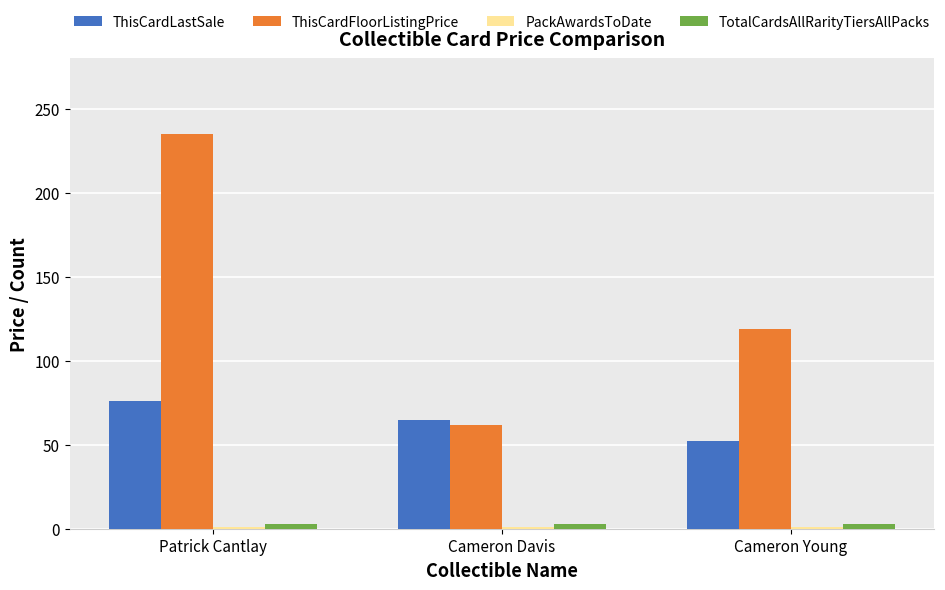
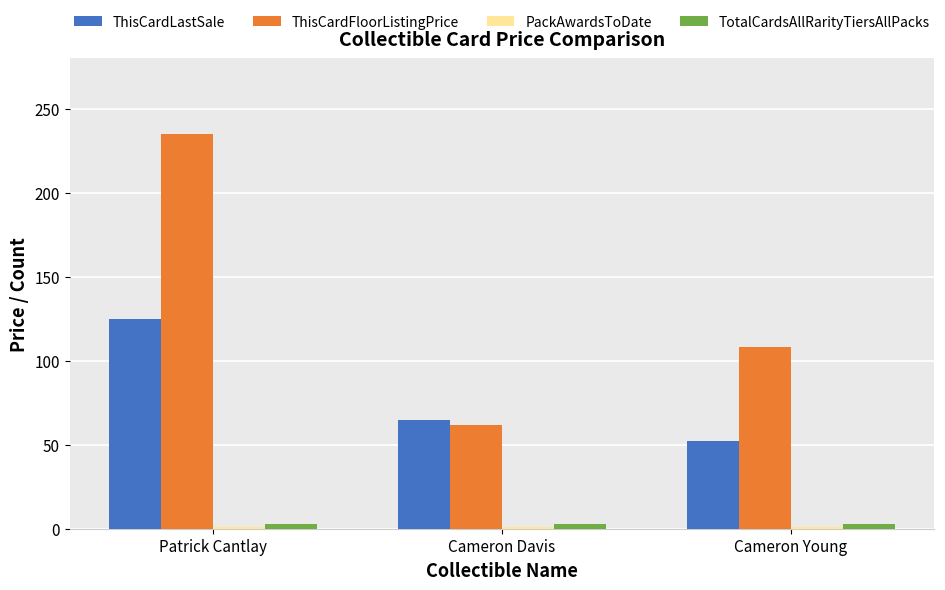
  {
    "ThisCardLastSale": {
-     "Patrick Cantlay": 76,
+     "Patrick Cantlay": 125,
      "Cameron Davis": 65,
      "Cameron Young": 52
    },
    "ThisCardFloorListingPrice": {
      "Patrick Cantlay": 235,
      "Cameron Davis": 62,
-     "Cameron Young": 119
+     "Cameron Young": 108
    },
    "TotalCardsAllRarityTiersAllPacks": {
      "Patrick Cantlay": 3,
      "Cameron Davis": 3,
      "Cameron Young": 3
    }
  }
